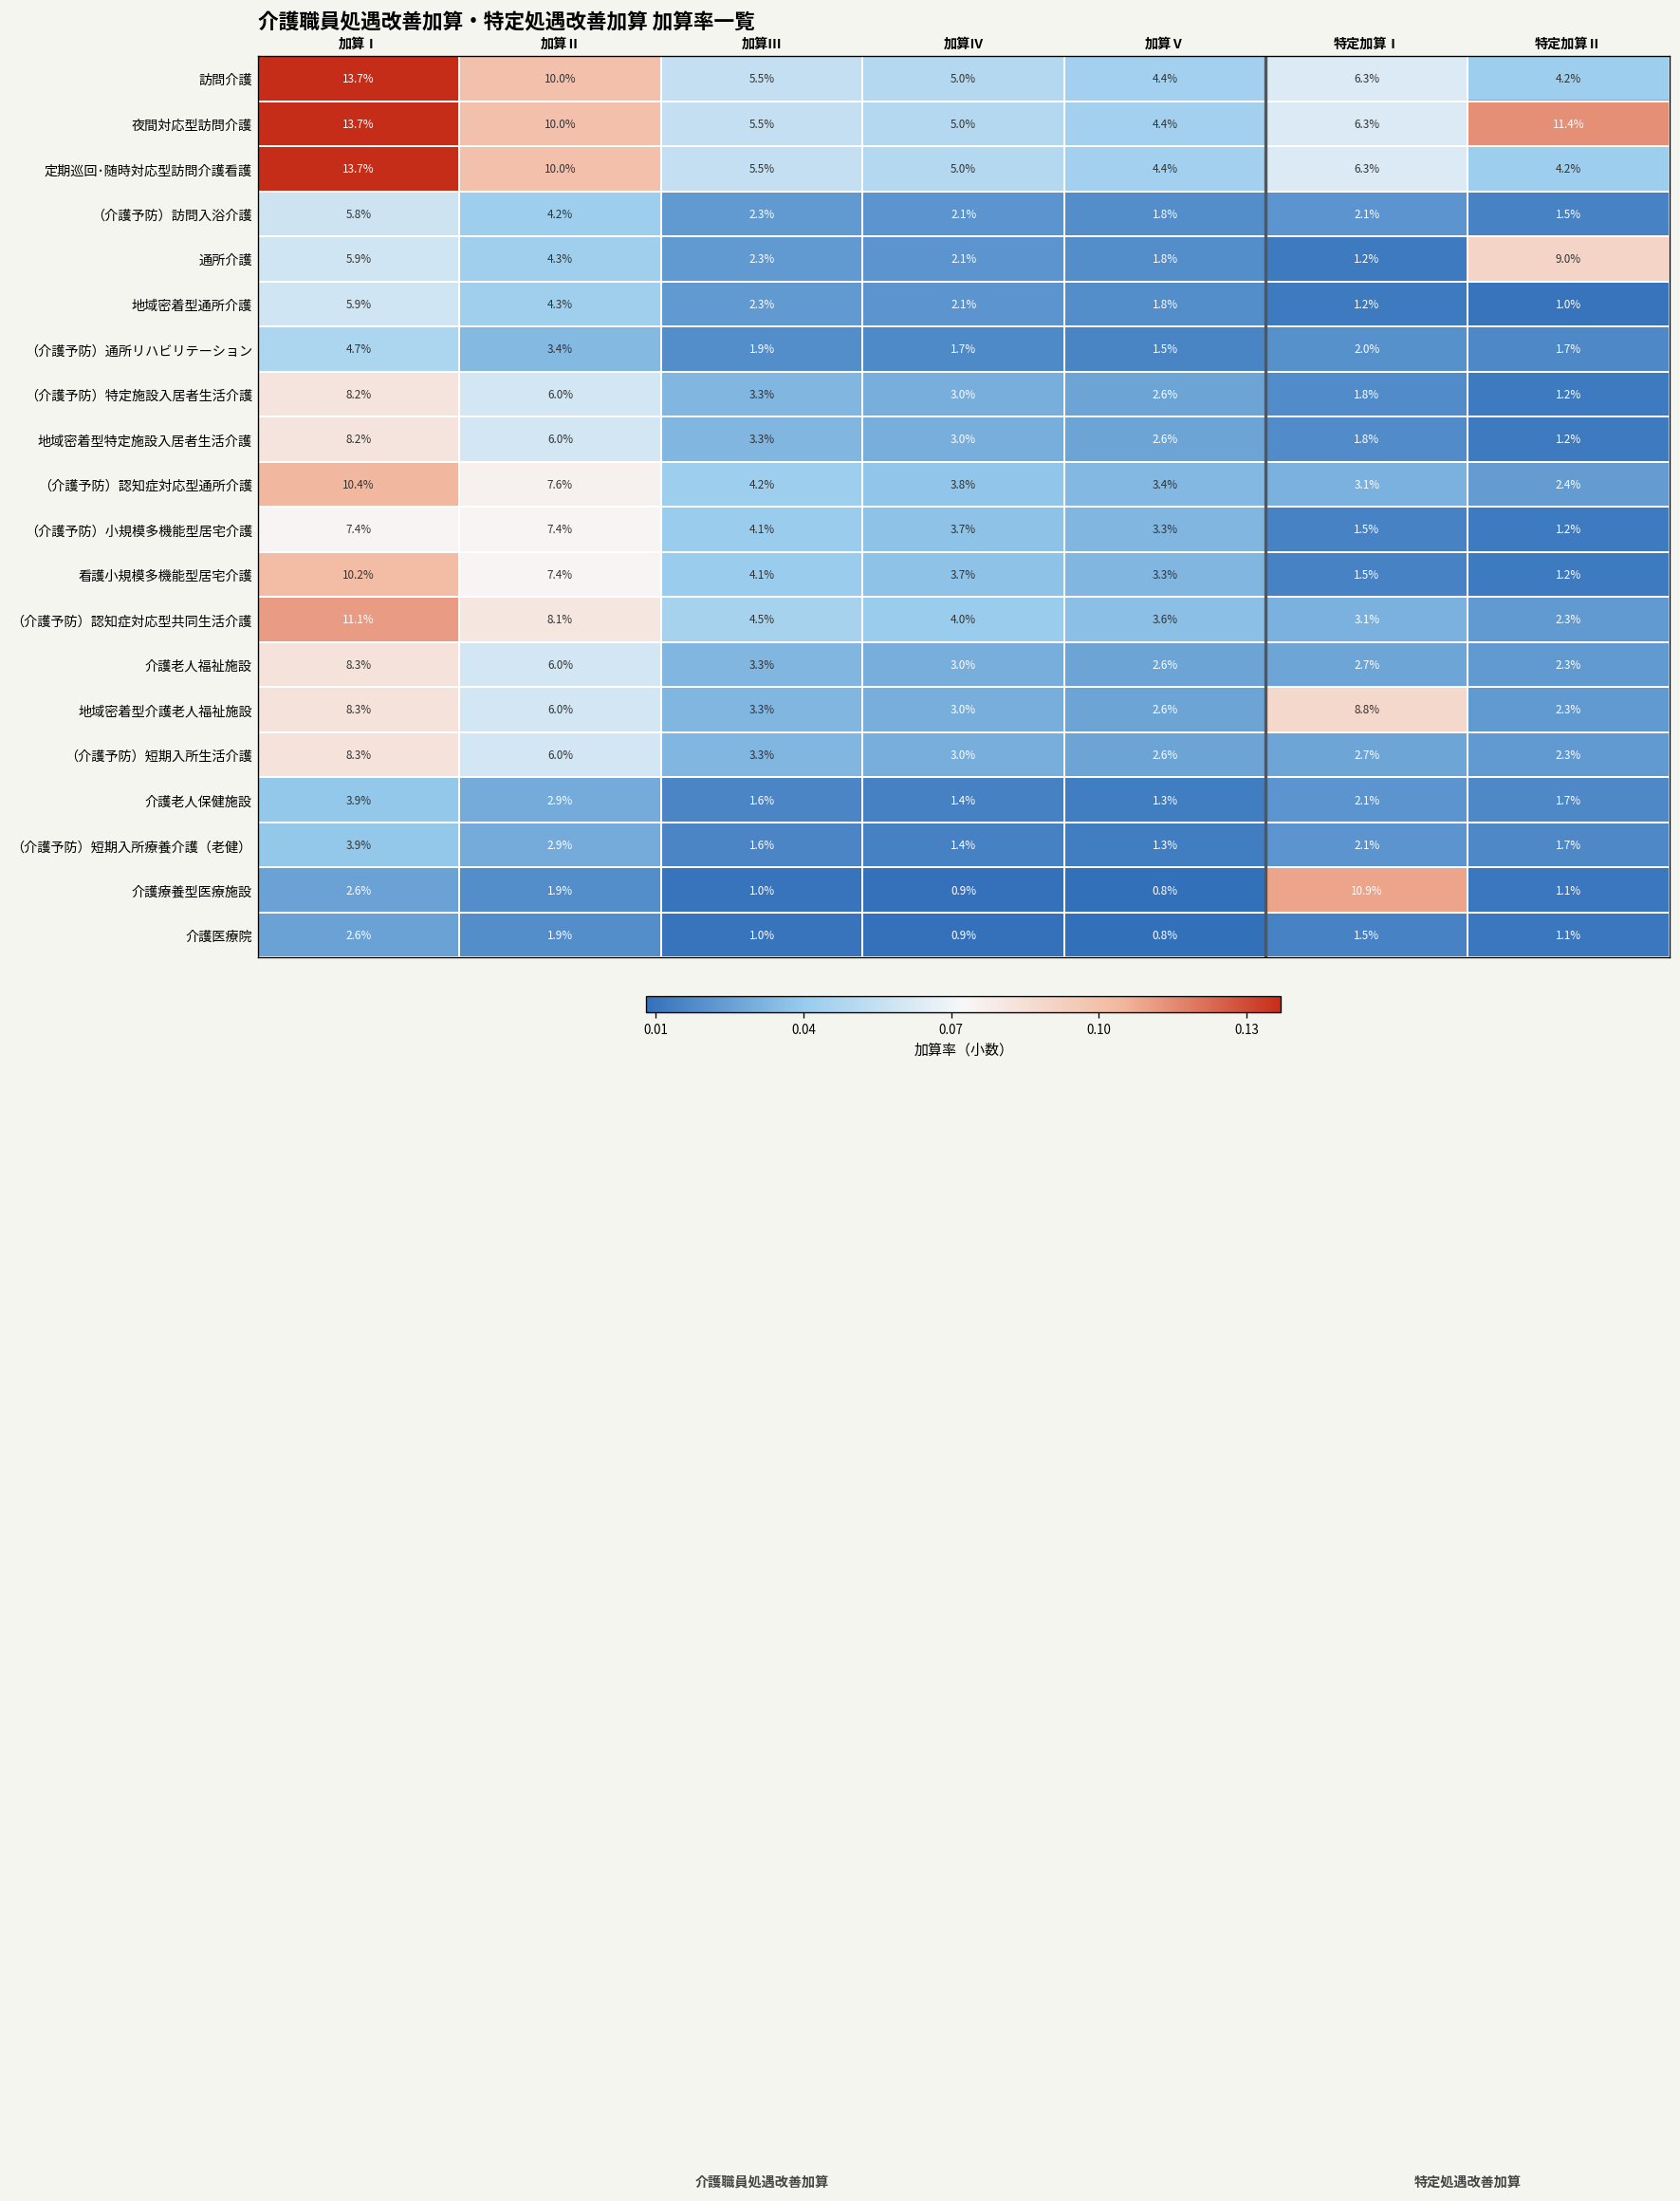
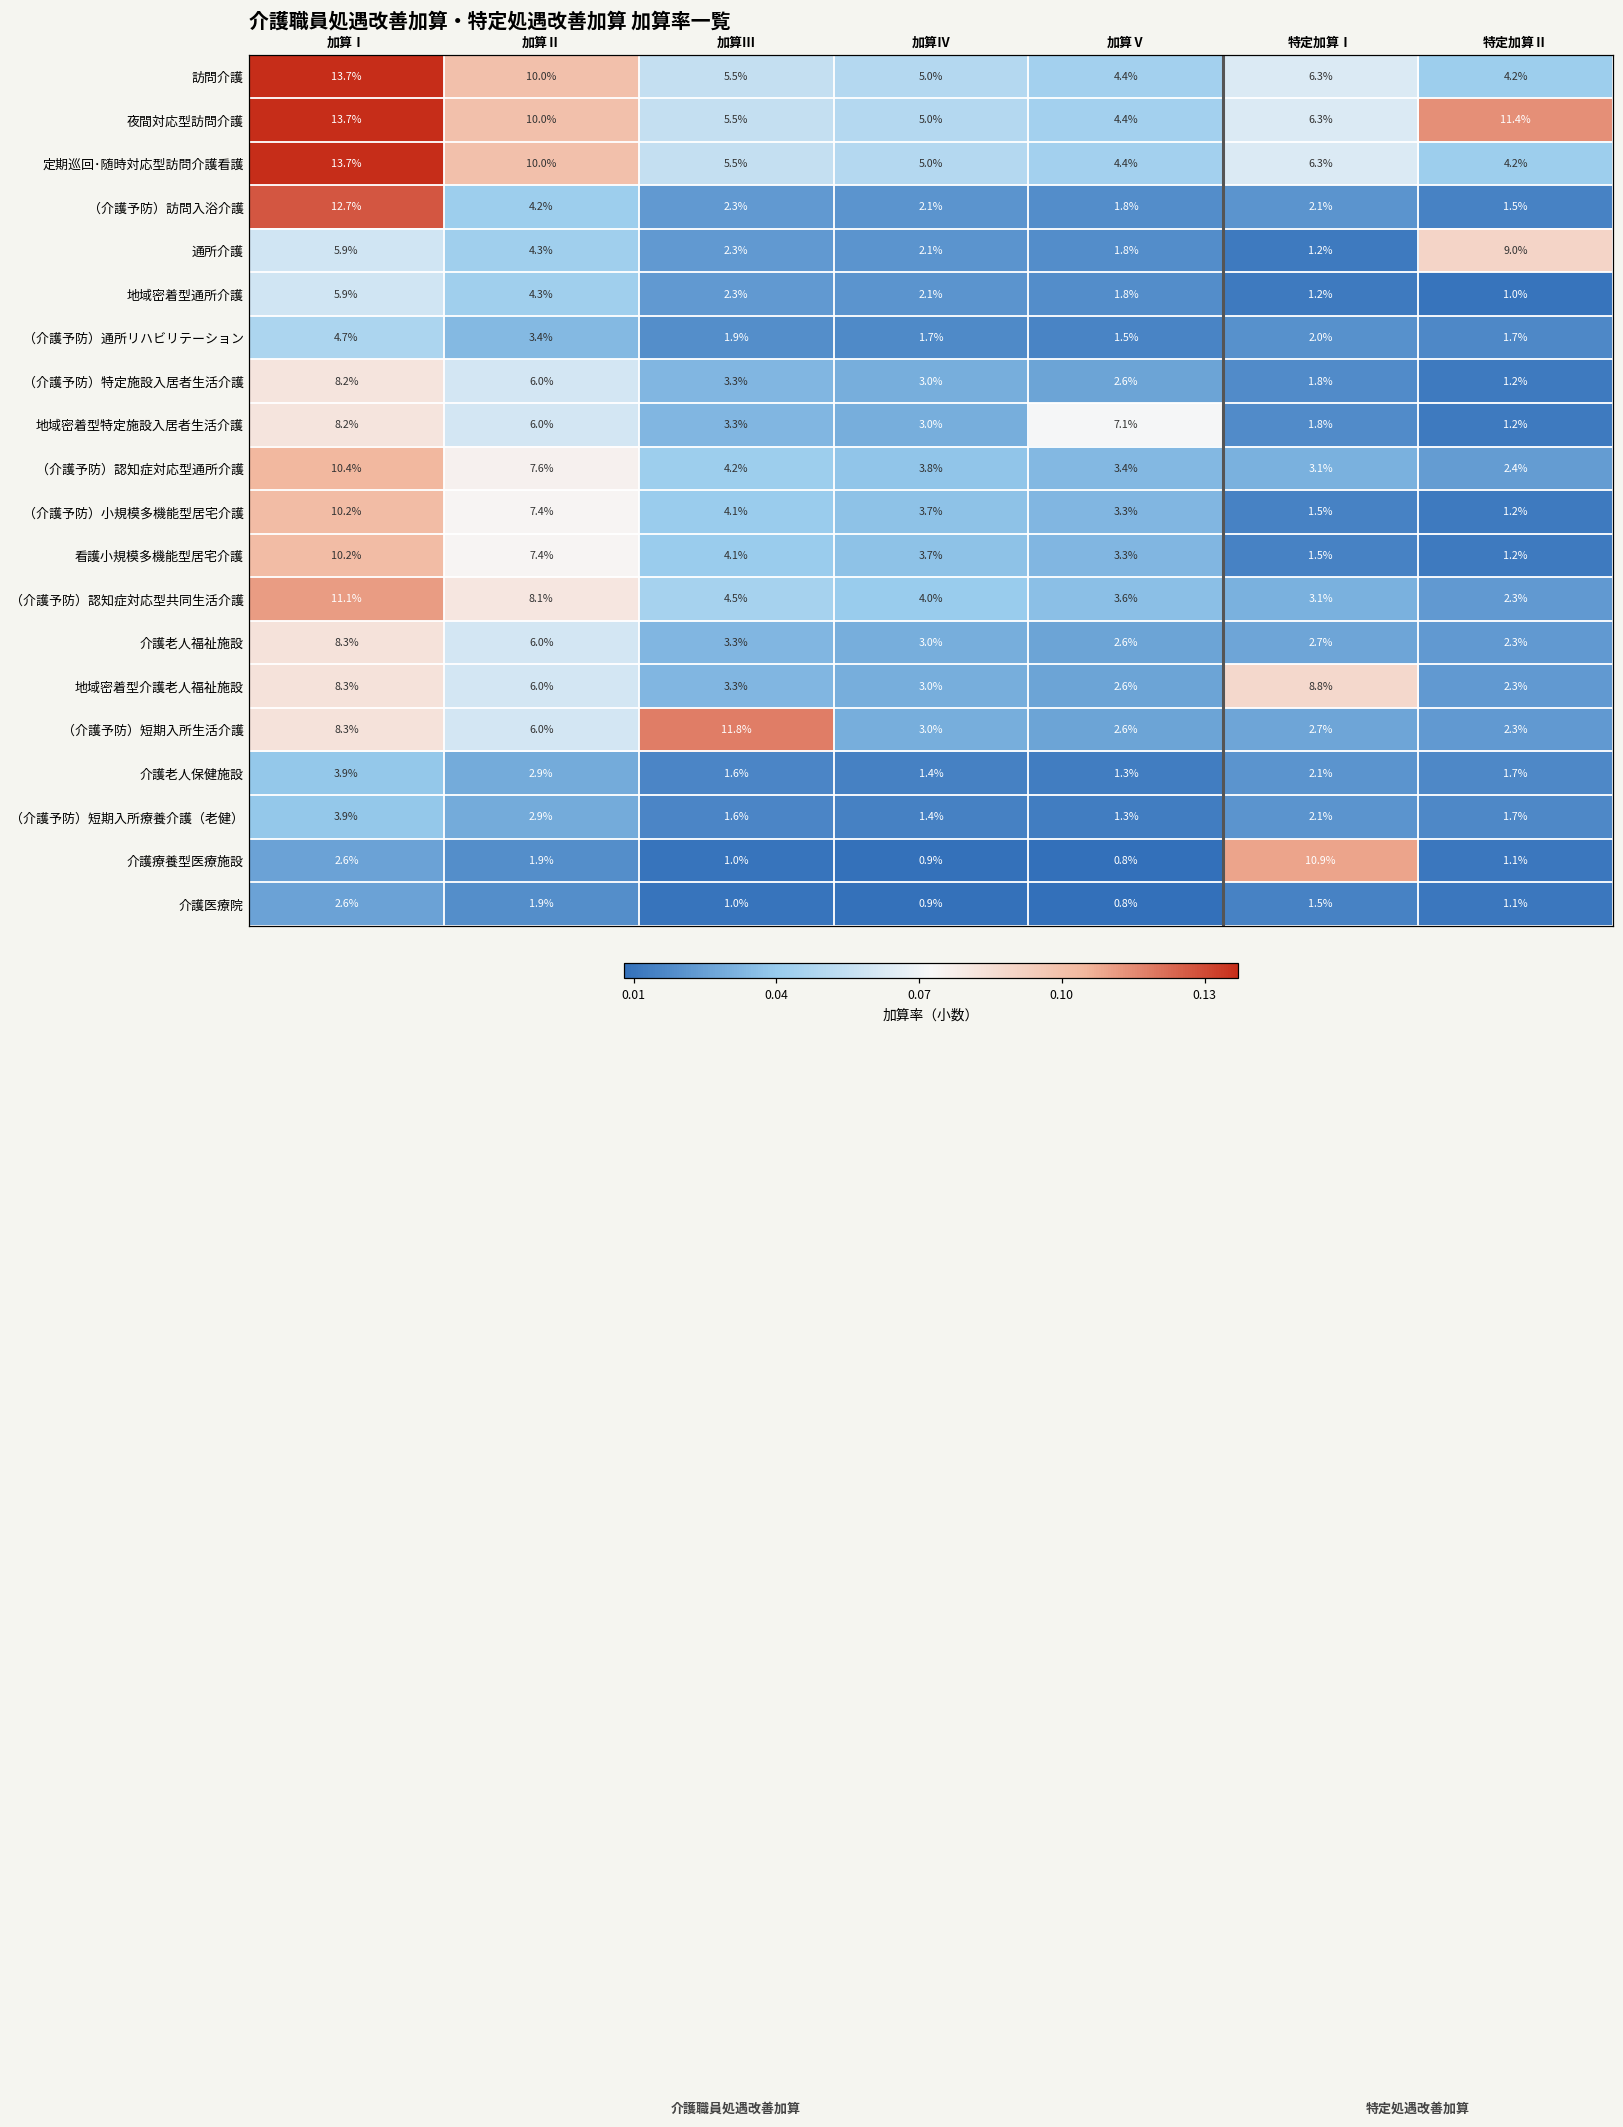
  {
    "訪問介護": {
      "加算Ⅰ": "13.7%",
      "加算Ⅱ": "10.0%",
      "加算Ⅲ": "5.5%",
      "加算Ⅳ": "5.0%",
      "加算Ⅴ": "4.4%",
      "特定加算Ⅰ": "6.3%",
      "特定加算Ⅱ": "4.2%"
    },
    "夜間対応型訪問介護": {
      "加算Ⅰ": "13.7%",
      "加算Ⅱ": "10.0%",
      "加算Ⅲ": "5.5%",
      "加算Ⅳ": "5.0%",
      "加算Ⅴ": "4.4%",
      "特定加算Ⅰ": "6.3%",
      "特定加算Ⅱ": "11.4%"
    },
    "定期巡回･随時対応型訪問介護看護": {
      "加算Ⅰ": "13.7%",
      "加算Ⅱ": "10.0%",
      "加算Ⅲ": "5.5%",
      "加算Ⅳ": "5.0%",
      "加算Ⅴ": "4.4%",
      "特定加算Ⅰ": "6.3%",
      "特定加算Ⅱ": "4.2%"
    },
    "（介護予防）訪問入浴介護": {
-     "加算Ⅰ": "5.8%",
+     "加算Ⅰ": "12.7%",
      "加算Ⅱ": "4.2%",
      "加算Ⅲ": "2.3%",
      "加算Ⅳ": "2.1%",
      "加算Ⅴ": "1.8%",
      "特定加算Ⅰ": "2.1%",
      "特定加算Ⅱ": "1.5%"
    },
    "通所介護": {
      "加算Ⅰ": "5.9%",
      "加算Ⅱ": "4.3%",
      "加算Ⅲ": "2.3%",
      "加算Ⅳ": "2.1%",
      "加算Ⅴ": "1.8%",
      "特定加算Ⅰ": "1.2%",
      "特定加算Ⅱ": "9.0%"
    },
    "地域密着型通所介護": {
      "加算Ⅰ": "5.9%",
      "加算Ⅱ": "4.3%",
      "加算Ⅲ": "2.3%",
      "加算Ⅳ": "2.1%",
      "加算Ⅴ": "1.8%",
      "特定加算Ⅰ": "1.2%",
      "特定加算Ⅱ": "1.0%"
    },
    "（介護予防）通所リハビリテーション": {
      "加算Ⅰ": "4.7%",
      "加算Ⅱ": "3.4%",
      "加算Ⅲ": "1.9%",
      "加算Ⅳ": "1.7%",
      "加算Ⅴ": "1.5%",
      "特定加算Ⅰ": "2.0%",
      "特定加算Ⅱ": "1.7%"
    },
    "（介護予防）特定施設入居者生活介護": {
      "加算Ⅰ": "8.2%",
      "加算Ⅱ": "6.0%",
      "加算Ⅲ": "3.3%",
      "加算Ⅳ": "3.0%",
      "加算Ⅴ": "2.6%",
      "特定加算Ⅰ": "1.8%",
      "特定加算Ⅱ": "1.2%"
    },
    "地域密着型特定施設入居者生活介護": {
      "加算Ⅰ": "8.2%",
      "加算Ⅱ": "6.0%",
      "加算Ⅲ": "3.3%",
      "加算Ⅳ": "3.0%",
-     "加算Ⅴ": "2.6%",
+     "加算Ⅴ": "7.1%",
      "特定加算Ⅰ": "1.8%",
      "特定加算Ⅱ": "1.2%"
    },
    "（介護予防）認知症対応型通所介護": {
      "加算Ⅰ": "10.4%",
      "加算Ⅱ": "7.6%",
      "加算Ⅲ": "4.2%",
      "加算Ⅳ": "3.8%",
      "加算Ⅴ": "3.4%",
      "特定加算Ⅰ": "3.1%",
      "特定加算Ⅱ": "2.4%"
    },
    "（介護予防）小規模多機能型居宅介護": {
-     "加算Ⅰ": "7.4%",
+     "加算Ⅰ": "10.2%",
      "加算Ⅱ": "7.4%",
      "加算Ⅲ": "4.1%",
      "加算Ⅳ": "3.7%",
      "加算Ⅴ": "3.3%",
      "特定加算Ⅰ": "1.5%",
      "特定加算Ⅱ": "1.2%"
    },
    "看護小規模多機能型居宅介護": {
      "加算Ⅰ": "10.2%",
      "加算Ⅱ": "7.4%",
      "加算Ⅲ": "4.1%",
      "加算Ⅳ": "3.7%",
      "加算Ⅴ": "3.3%",
      "特定加算Ⅰ": "1.5%",
      "特定加算Ⅱ": "1.2%"
    },
    "（介護予防）認知症対応型共同生活介護": {
      "加算Ⅰ": "11.1%",
      "加算Ⅱ": "8.1%",
      "加算Ⅲ": "4.5%",
      "加算Ⅳ": "4.0%",
      "加算Ⅴ": "3.6%",
      "特定加算Ⅰ": "3.1%",
      "特定加算Ⅱ": "2.3%"
    },
    "介護老人福祉施設": {
      "加算Ⅰ": "8.3%",
      "加算Ⅱ": "6.0%",
      "加算Ⅲ": "3.3%",
      "加算Ⅳ": "3.0%",
      "加算Ⅴ": "2.6%",
      "特定加算Ⅰ": "2.7%",
      "特定加算Ⅱ": "2.3%"
    },
    "地域密着型介護老人福祉施設": {
      "加算Ⅰ": "8.3%",
      "加算Ⅱ": "6.0%",
      "加算Ⅲ": "3.3%",
      "加算Ⅳ": "3.0%",
      "加算Ⅴ": "2.6%",
      "特定加算Ⅰ": "8.8%",
      "特定加算Ⅱ": "2.3%"
    },
    "（介護予防）短期入所生活介護": {
      "加算Ⅰ": "8.3%",
      "加算Ⅱ": "6.0%",
-     "加算Ⅲ": "3.3%",
+     "加算Ⅲ": "11.8%",
      "加算Ⅳ": "3.0%",
      "加算Ⅴ": "2.6%",
      "特定加算Ⅰ": "2.7%",
      "特定加算Ⅱ": "2.3%"
    },
    "介護老人保健施設": {
      "加算Ⅰ": "3.9%",
      "加算Ⅱ": "2.9%",
      "加算Ⅲ": "1.6%",
      "加算Ⅳ": "1.4%",
      "加算Ⅴ": "1.3%",
      "特定加算Ⅰ": "2.1%",
      "特定加算Ⅱ": "1.7%"
    },
    "（介護予防）短期入所療養介護（老健）": {
      "加算Ⅰ": "3.9%",
      "加算Ⅱ": "2.9%",
      "加算Ⅲ": "1.6%",
      "加算Ⅳ": "1.4%",
      "加算Ⅴ": "1.3%",
      "特定加算Ⅰ": "2.1%",
      "特定加算Ⅱ": "1.7%"
    },
    "介護療養型医療施設": {
      "加算Ⅰ": "2.6%",
      "加算Ⅱ": "1.9%",
      "加算Ⅲ": "1.0%",
      "加算Ⅳ": "0.9%",
      "加算Ⅴ": "0.8%",
      "特定加算Ⅰ": "10.9%",
      "特定加算Ⅱ": "1.1%"
    },
    "介護医療院": {
      "加算Ⅰ": "2.6%",
      "加算Ⅱ": "1.9%",
      "加算Ⅲ": "1.0%",
      "加算Ⅳ": "0.9%",
      "加算Ⅴ": "0.8%",
      "特定加算Ⅰ": "1.5%",
      "特定加算Ⅱ": "1.1%"
    }
  }
